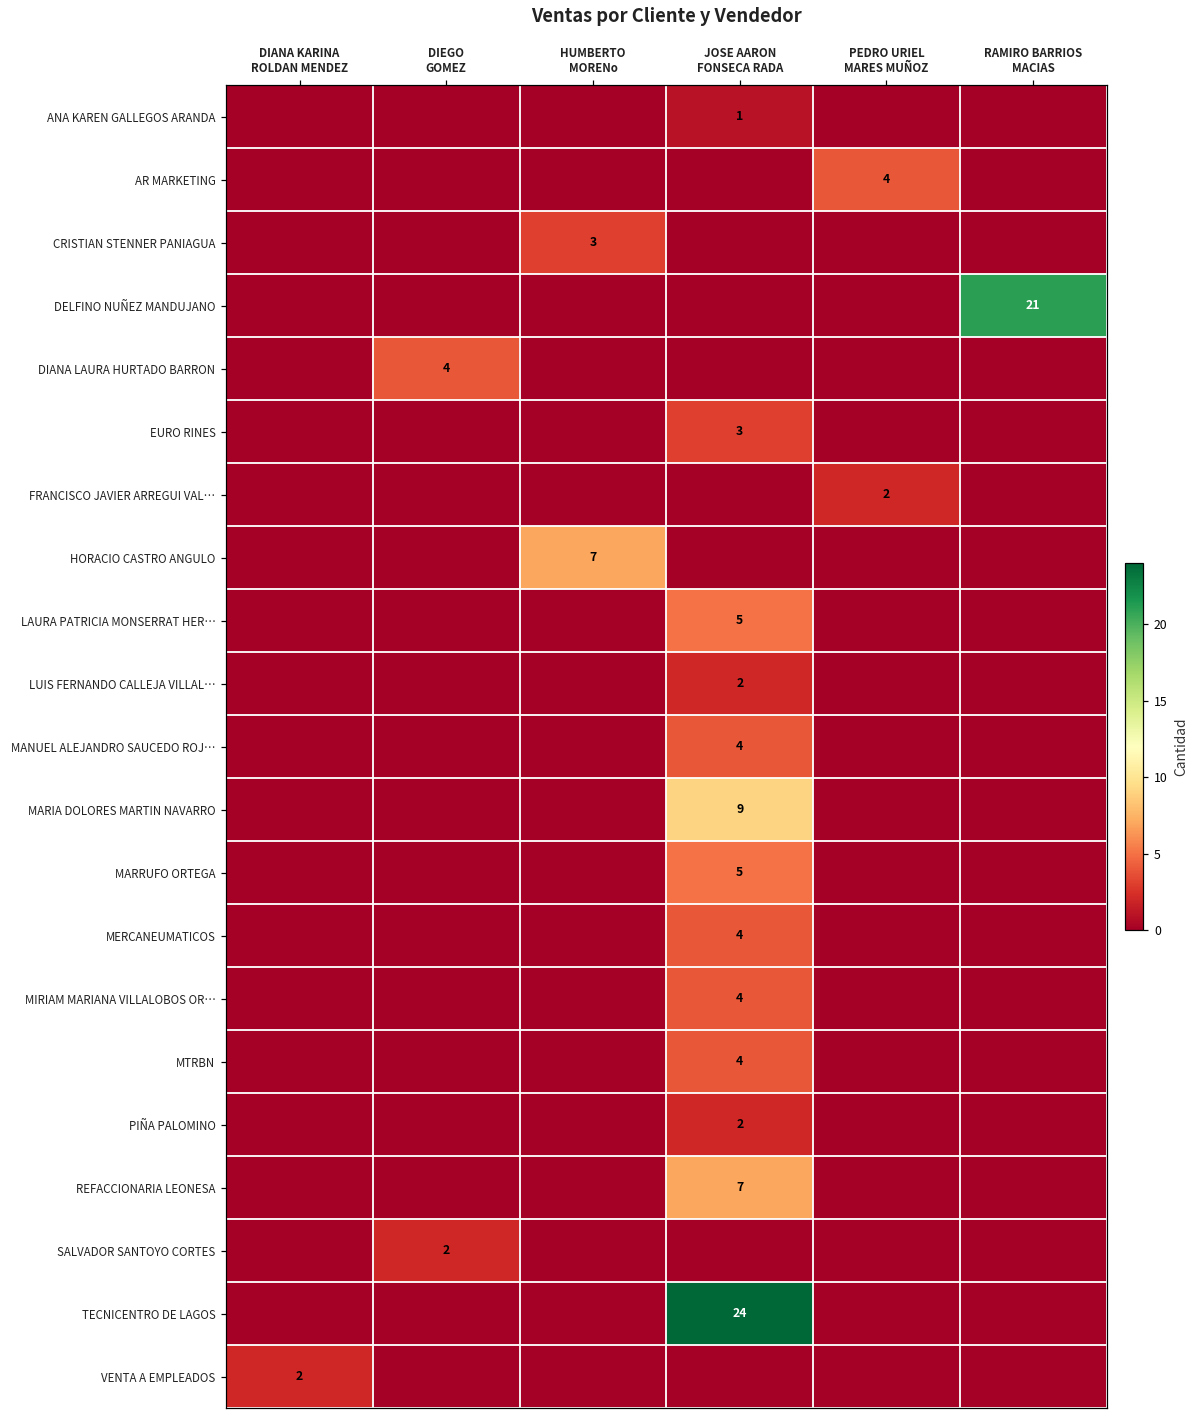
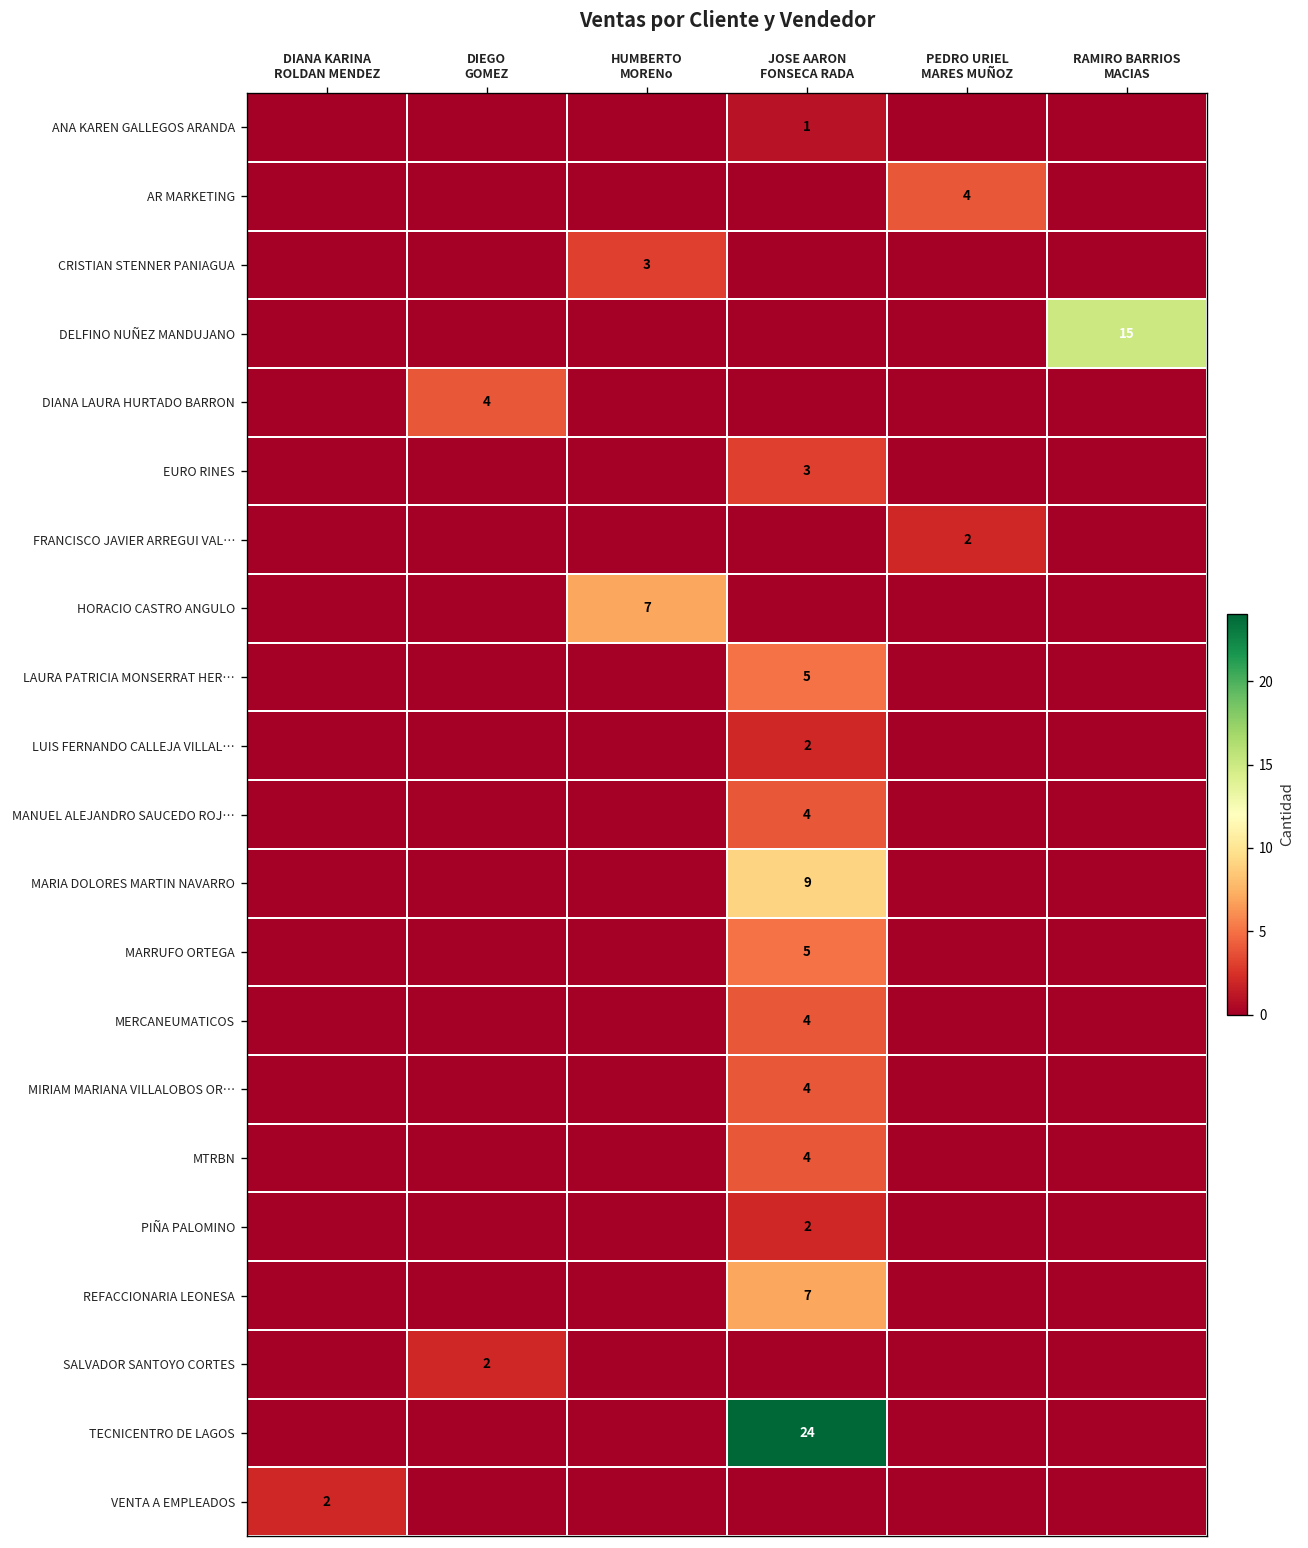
  {
    "ANA KAREN GALLEGOS ARANDA": {
      "JOSE AARON FONSECA RADA": 1
    },
    "AR MARKETING": {
      "PEDRO URIEL MARES MUÑOZ": 4
    },
    "CRISTIAN STENNER PANIAGUA": {
      "HUMBERTO MORENo": 3
    },
    "DELFINO NUÑEZ MANDUJANO": {
-     "RAMIRO BARRIOS MACIAS": 21
+     "RAMIRO BARRIOS MACIAS": 15
    },
    "DIANA LAURA HURTADO BARRON": {
      "DIEGO GOMEZ": 4
    },
    "EURO RINES": {
      "JOSE AARON FONSECA RADA": 3
    },
    "FRANCISCO JAVIER ARREGUI VAL…": {
      "PEDRO URIEL MARES MUÑOZ": 2
    },
    "HORACIO CASTRO ANGULO": {
      "HUMBERTO MORENo": 7
    },
    "LAURA PATRICIA MONSERRAT HER…": {
      "JOSE AARON FONSECA RADA": 5
    },
    "LUIS FERNANDO CALLEJA VILLAL…": {
      "JOSE AARON FONSECA RADA": 2
    },
    "MANUEL ALEJANDRO SAUCEDO ROJ…": {
      "JOSE AARON FONSECA RADA": 4
    },
    "MARIA DOLORES MARTIN NAVARRO": {
      "JOSE AARON FONSECA RADA": 9
    },
    "MARRUFO ORTEGA": {
      "JOSE AARON FONSECA RADA": 5
    },
    "MERCANEUMATICOS": {
      "JOSE AARON FONSECA RADA": 4
    },
    "MIRIAM MARIANA VILLALOBOS OR…": {
      "JOSE AARON FONSECA RADA": 4
    },
    "MTRBN": {
      "JOSE AARON FONSECA RADA": 4
    },
    "PIÑA PALOMINO": {
      "JOSE AARON FONSECA RADA": 2
    },
    "REFACCIONARIA LEONESA": {
      "JOSE AARON FONSECA RADA": 7
    },
    "SALVADOR SANTOYO CORTES": {
      "DIEGO GOMEZ": 2
    },
    "TECNICENTRO DE LAGOS": {
      "JOSE AARON FONSECA RADA": 24
    },
    "VENTA A EMPLEADOS": {
      "DIANA KARINA ROLDAN MENDEZ": 2
    }
  }
